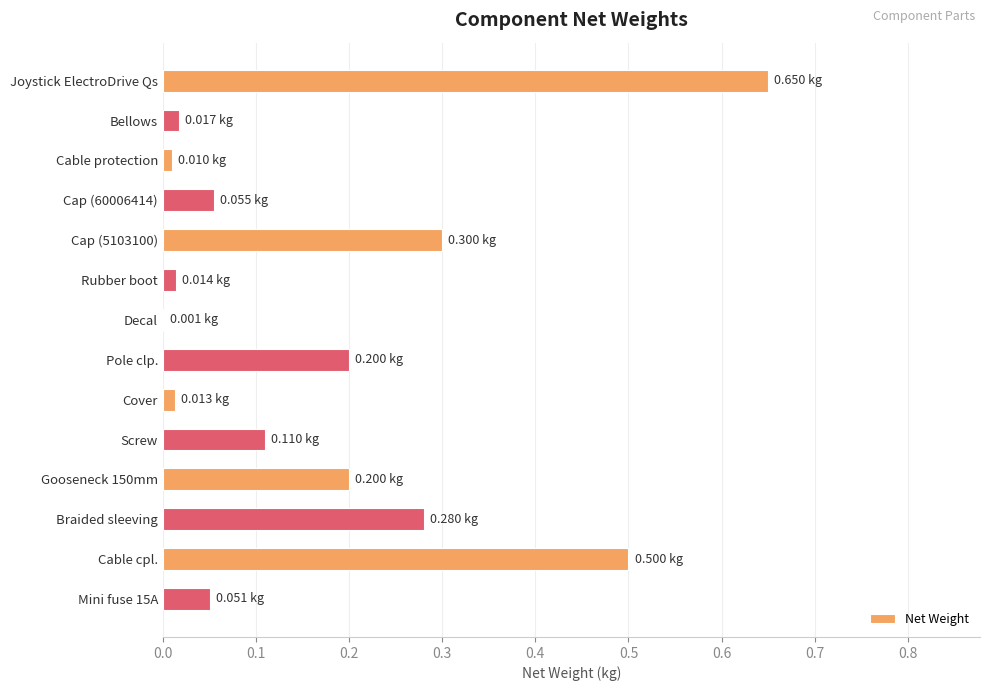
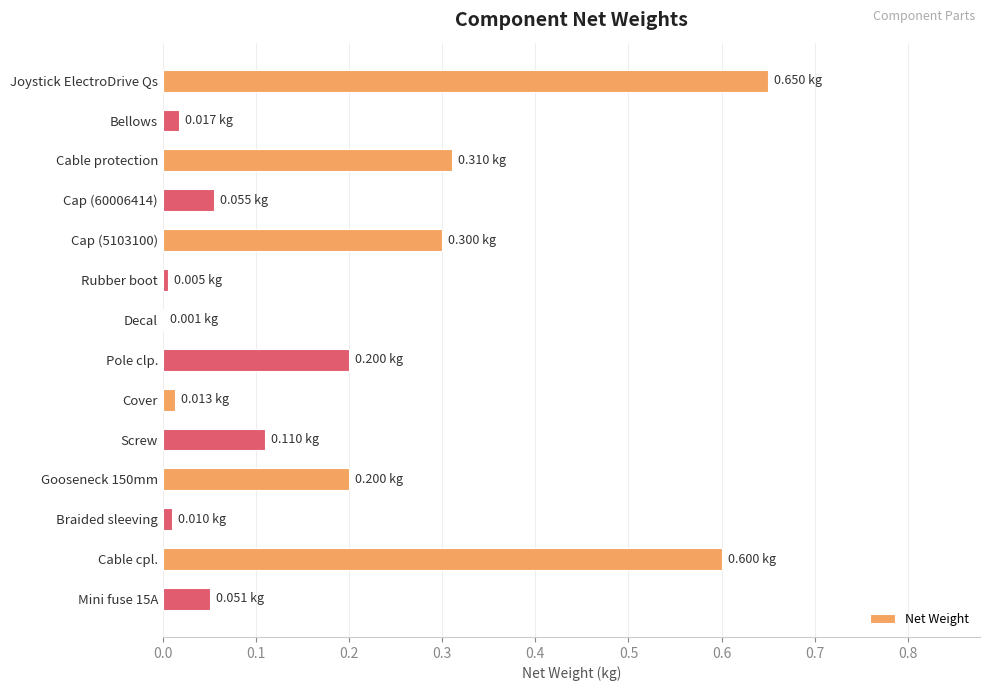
  {
    "Joystick ElectroDrive Qs": 0.650,
    "Bellows": 0.017,
-   "Cable protection": 0.010,
+   "Cable protection": 0.310,
    "Cap (60006414)": 0.055,
    "Cap (5103100)": 0.300,
-   "Rubber boot": 0.014,
+   "Rubber boot": 0.005,
    "Decal": 0.001,
    "Pole clp.": 0.200,
    "Cover": 0.013,
    "Screw": 0.110,
    "Gooseneck 150mm": 0.200,
-   "Braided sleeving": 0.280,
-   "Cable cpl.": 0.500,
+   "Braided sleeving": 0.010,
+   "Cable cpl.": 0.600,
    "Mini fuse 15A": 0.051
  }
